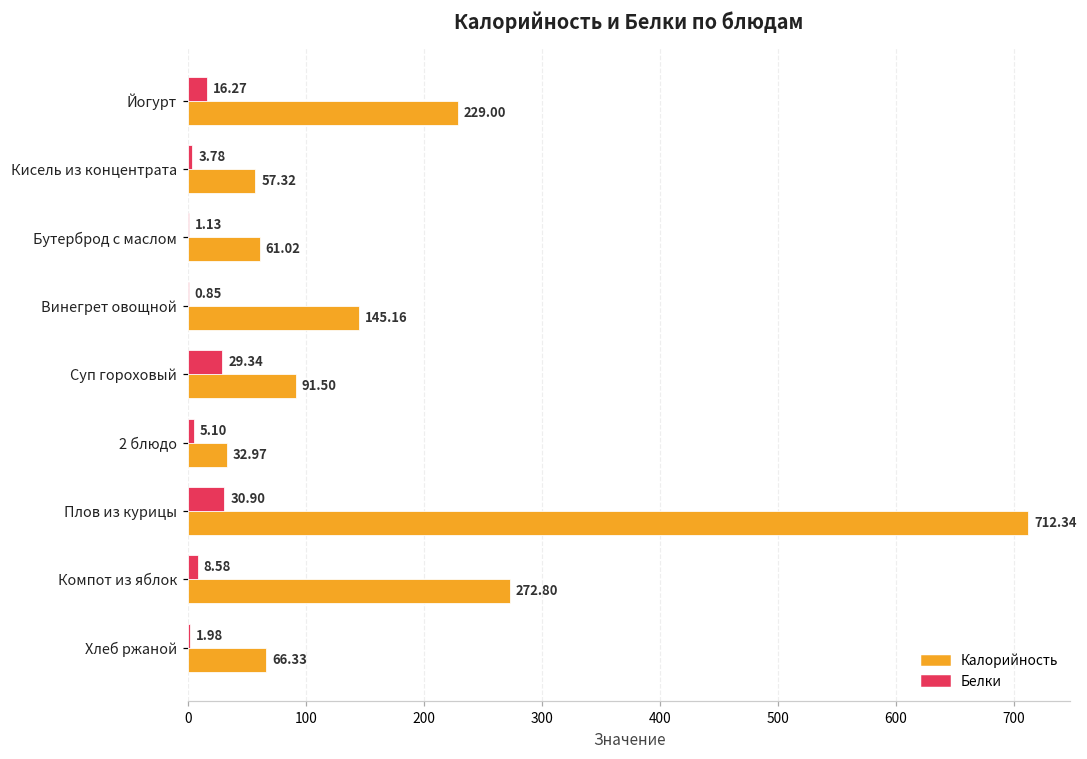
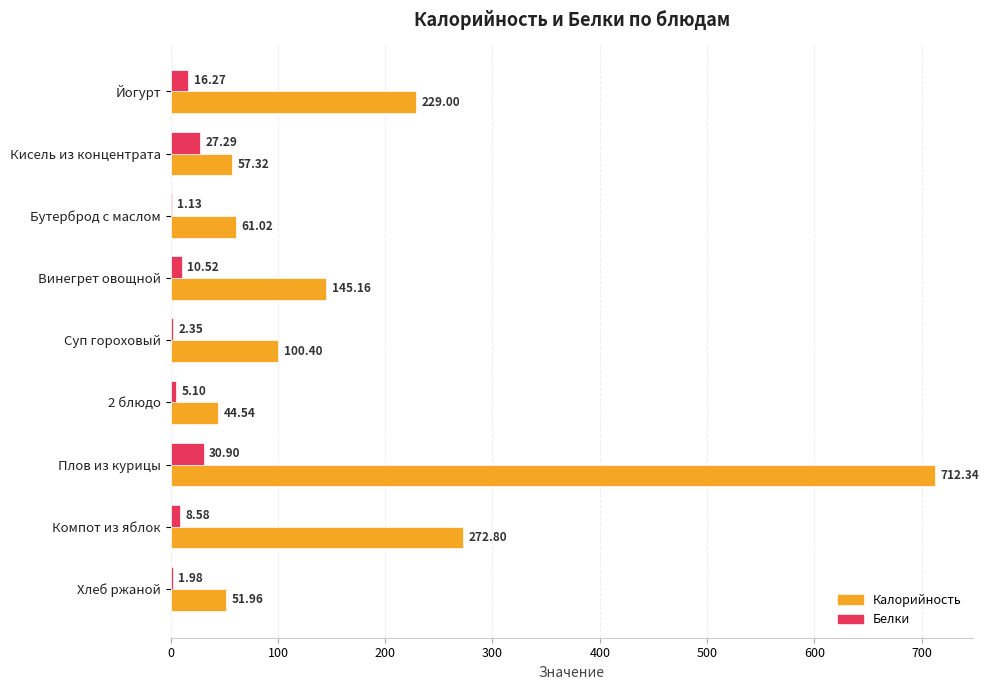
  {
    "Калорийность": {
      "Йогурт": 229.00,
      "Кисель из концентрата": 57.32,
      "Бутерброд с маслом": 61.02,
      "Винегрет овощной": 145.16,
-     "Суп гороховый": 91.50,
-     "2 блюдо": 32.97,
+     "Суп гороховый": 100.40,
+     "2 блюдо": 44.54,
      "Плов из курицы": 712.34,
      "Компот из яблок": 272.80,
-     "Хлеб ржаной": 66.33
+     "Хлеб ржаной": 51.96
    },
    "Белки": {
      "Йогурт": 16.27,
-     "Кисель из концентрата": 3.78,
+     "Кисель из концентрата": 27.29,
      "Бутерброд с маслом": 1.13,
-     "Винегрет овощной": 0.85,
-     "Суп гороховый": 29.34,
+     "Винегрет овощной": 10.52,
+     "Суп гороховый": 2.35,
      "2 блюдо": 5.10,
      "Плов из курицы": 30.90,
      "Компот из яблок": 8.58,
      "Хлеб ржаной": 1.98
    }
  }
